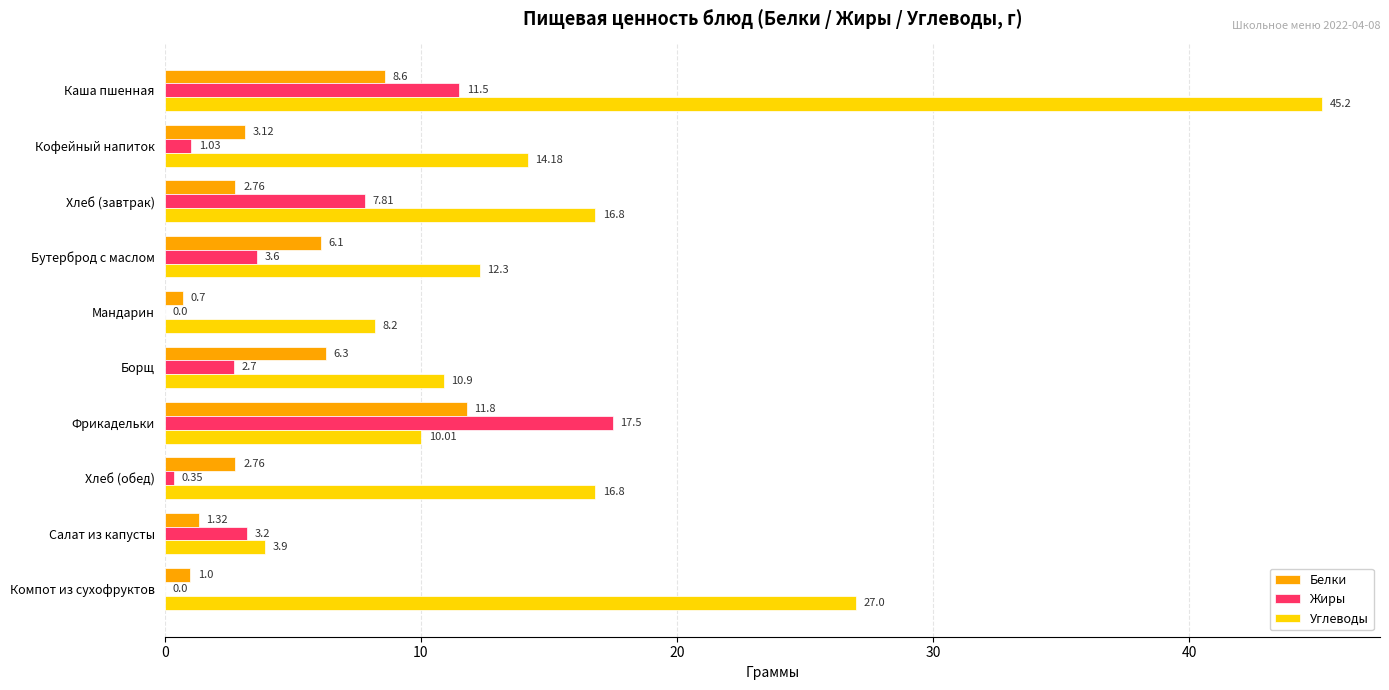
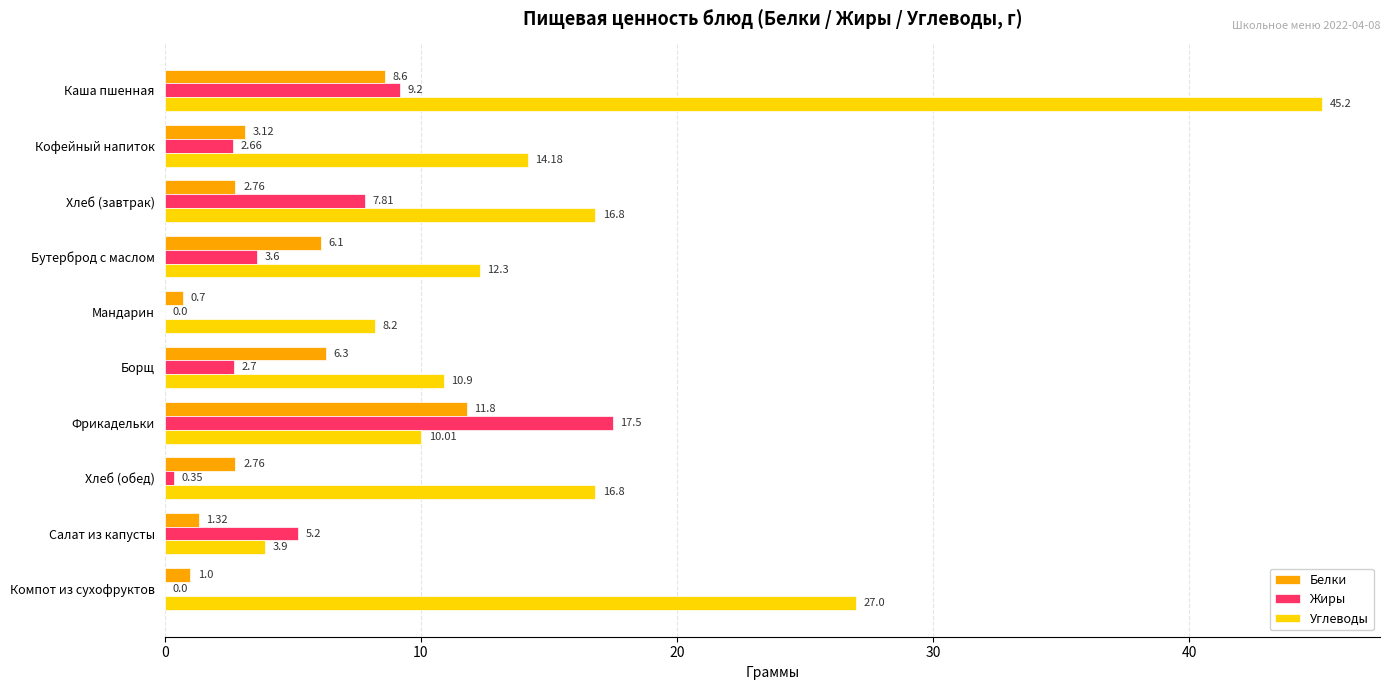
  {
    "Жиры": {
-     "Каша пшенная": 11.5,
-     "Кофейный напиток": 1.03,
+     "Каша пшенная": 9.2,
+     "Кофейный напиток": 2.66,
      "Хлеб (завтрак)": 7.81,
      "Бутерброд с маслом": 3.6,
      "Мандарин": 0.0,
      "Борщ": 2.7,
      "Фрикадельки": 17.5,
      "Хлеб (обед)": 0.35,
-     "Салат из капусты": 3.2,
+     "Салат из капусты": 5.2,
      "Компот из сухофруктов": 0.0
    }
  }
